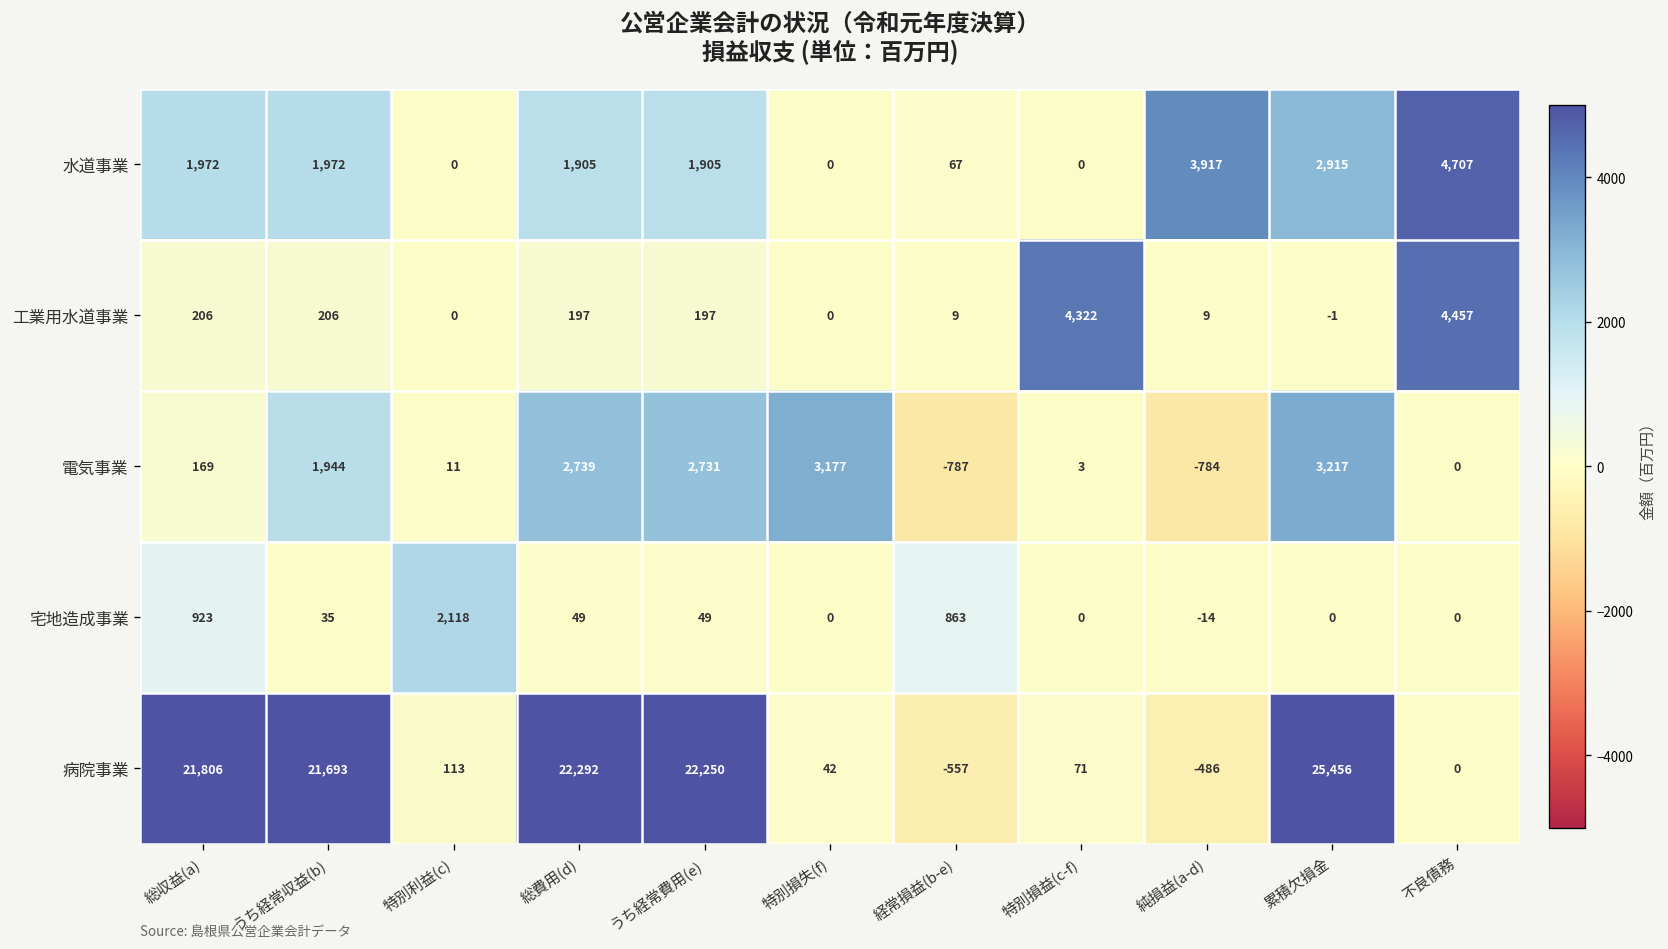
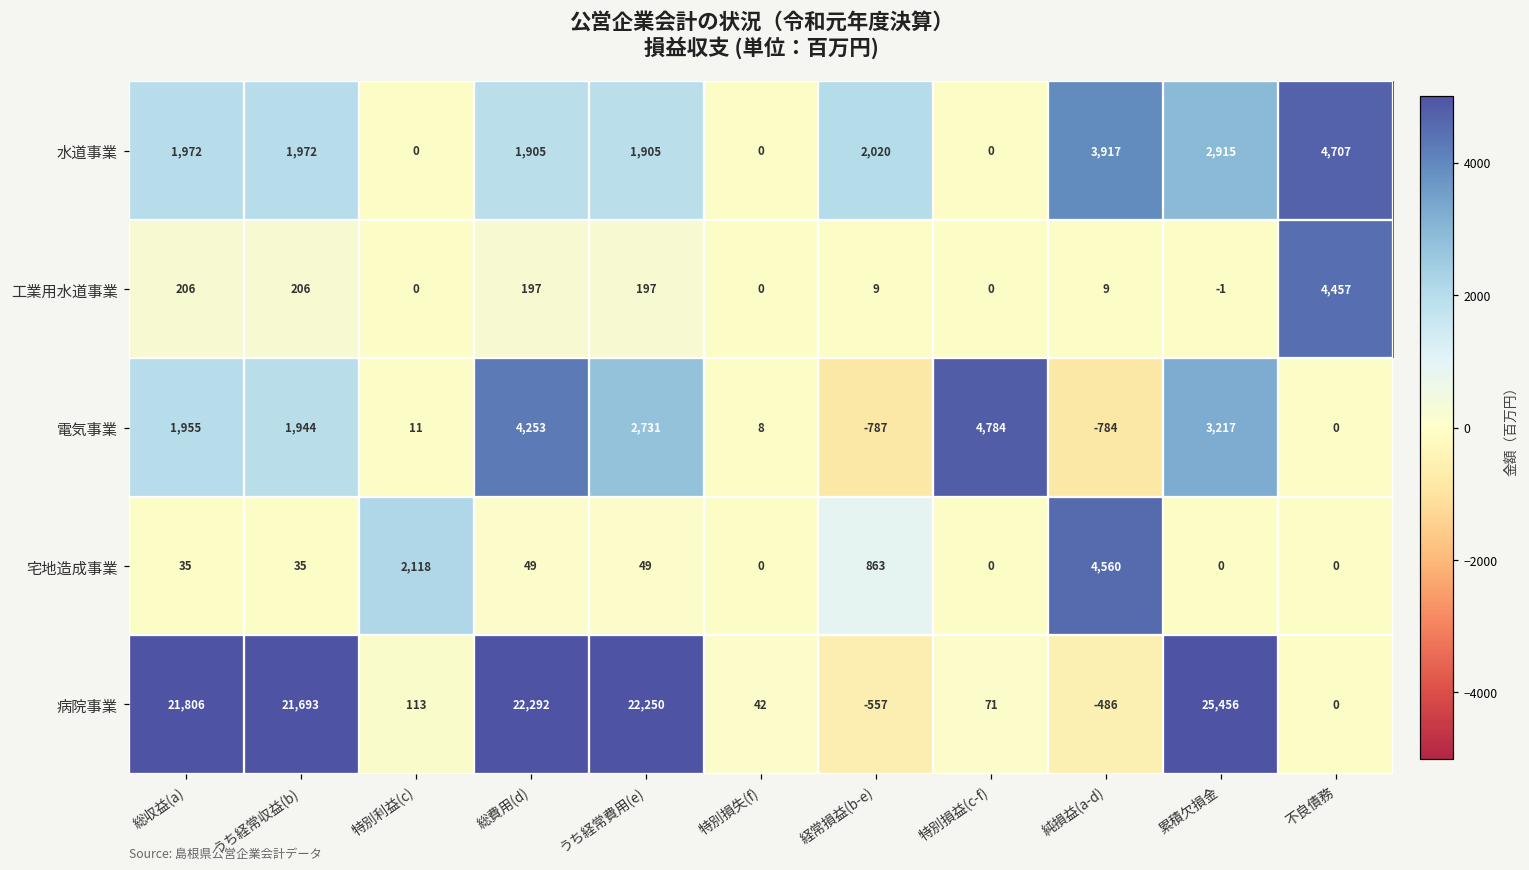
  {
    "水道事業": {
      "総収益(a)": "1,972",
      "うち経常収益(b)": "1,972",
      "特別利益(c)": "0",
      "総費用(d)": "1,905",
      "うち経常費用(e)": "1,905",
      "特別損失(f)": "0",
-     "経常損益(b-e)": "67",
+     "経常損益(b-e)": "2,020",
      "特別損益(c-f)": "0",
      "純損益(a-d)": "3,917",
      "累積欠損金": "2,915",
      "不良債務": "4,707"
    },
    "工業用水道事業": {
      "総収益(a)": "206",
      "うち経常収益(b)": "206",
      "特別利益(c)": "0",
      "総費用(d)": "197",
      "うち経常費用(e)": "197",
      "特別損失(f)": "0",
      "経常損益(b-e)": "9",
-     "特別損益(c-f)": "4,322",
+     "特別損益(c-f)": "0",
      "純損益(a-d)": "9",
      "累積欠損金": "-1",
      "不良債務": "4,457"
    },
    "電気事業": {
-     "総収益(a)": "169",
+     "総収益(a)": "1,955",
      "うち経常収益(b)": "1,944",
      "特別利益(c)": "11",
-     "総費用(d)": "2,739",
+     "総費用(d)": "4,253",
      "うち経常費用(e)": "2,731",
-     "特別損失(f)": "3,177",
+     "特別損失(f)": "8",
      "経常損益(b-e)": "-787",
-     "特別損益(c-f)": "3",
+     "特別損益(c-f)": "4,784",
      "純損益(a-d)": "-784",
      "累積欠損金": "3,217",
      "不良債務": "0"
    },
    "宅地造成事業": {
-     "総収益(a)": "923",
+     "総収益(a)": "35",
      "うち経常収益(b)": "35",
      "特別利益(c)": "2,118",
      "総費用(d)": "49",
      "うち経常費用(e)": "49",
      "特別損失(f)": "0",
      "経常損益(b-e)": "863",
      "特別損益(c-f)": "0",
-     "純損益(a-d)": "-14",
+     "純損益(a-d)": "4,560",
      "累積欠損金": "0",
      "不良債務": "0"
    },
    "病院事業": {
      "総収益(a)": "21,806",
      "うち経常収益(b)": "21,693",
      "特別利益(c)": "113",
      "総費用(d)": "22,292",
      "うち経常費用(e)": "22,250",
      "特別損失(f)": "42",
      "経常損益(b-e)": "-557",
      "特別損益(c-f)": "71",
      "純損益(a-d)": "-486",
      "累積欠損金": "25,456",
      "不良債務": "0"
    }
  }
